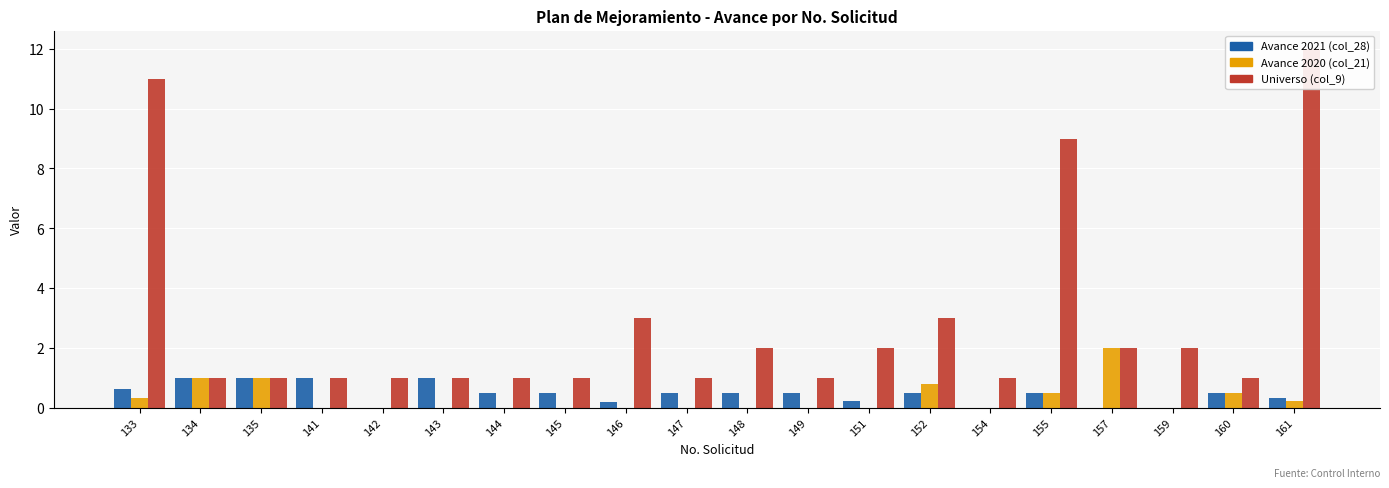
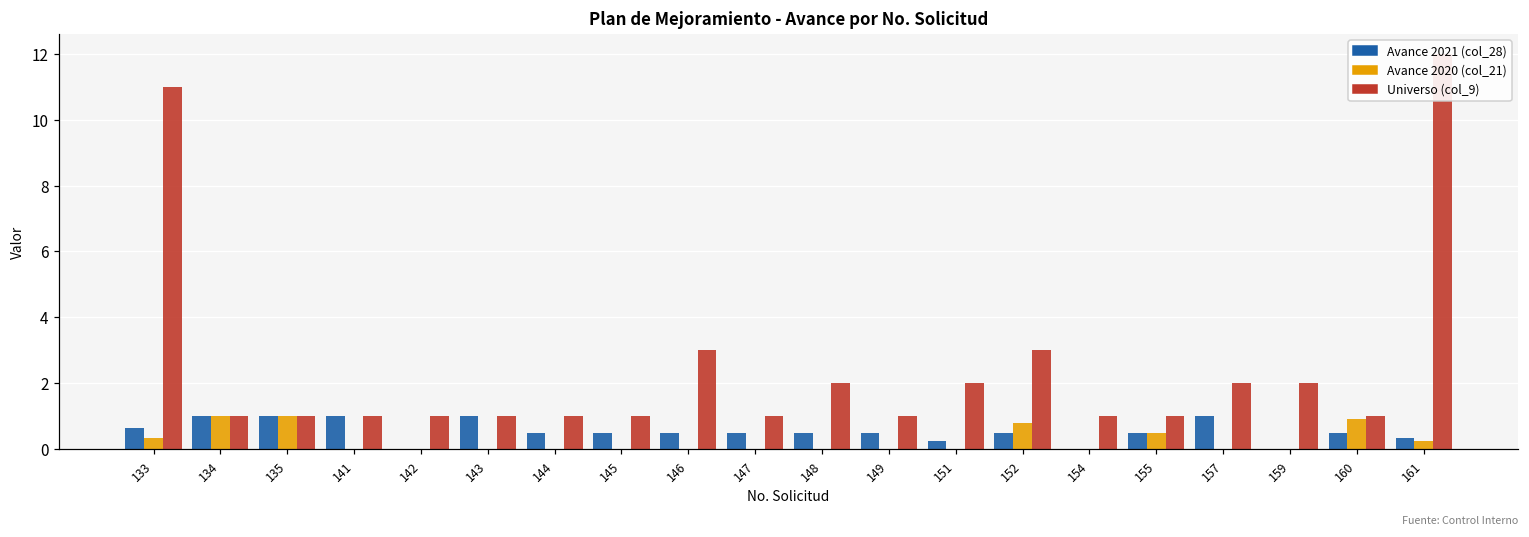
  {
    "Avance 2021 (col_28)": {
      "133": 0.6,
      "134": 1.0,
      "135": 1.0,
      "141": 1.0,
      "142": 0.0,
      "143": 1.0,
      "144": 0.5,
      "145": 0.5,
-     "146": 0.2,
+     "146": 0.5,
      "147": 0.5,
      "148": 0.5,
      "149": 0.5,
      "151": 0.3,
      "152": 0.5,
      "154": 0.0,
      "155": 0.5,
-     "157": 0,
+     "157": 1,
      "159": 0.0,
      "160": 0.5,
      "161": 0.3
    },
    "Avance 2020 (col_21)": {
      "133": 0.4,
      "134": 1.0,
      "135": 1.0,
      "141": 0.0,
      "142": 0.0,
      "143": 0.0,
      "144": 0.0,
      "145": 0.0,
      "146": 0.0,
      "147": 0.0,
      "148": 0.0,
      "149": 0.0,
      "151": 0.0,
      "152": 0.8,
      "154": 0.0,
      "155": 0.5,
-     "157": 2,
+     "157": 0,
      "159": 0.0,
-     "160": 0.5,
+     "160": 0.9,
      "161": 0.3
    },
    "Universo (col_9)": {
      "133": 11,
      "134": 1,
      "135": 1,
      "141": 1,
      "142": 1,
      "143": 1,
      "144": 1,
      "145": 1,
      "146": 3,
      "147": 1,
      "148": 2,
      "149": 1,
      "151": 2,
      "152": 3,
      "154": 1,
-     "155": 9,
+     "155": 1,
      "157": 2,
      "159": 2,
      "160": 1
    }
  }
